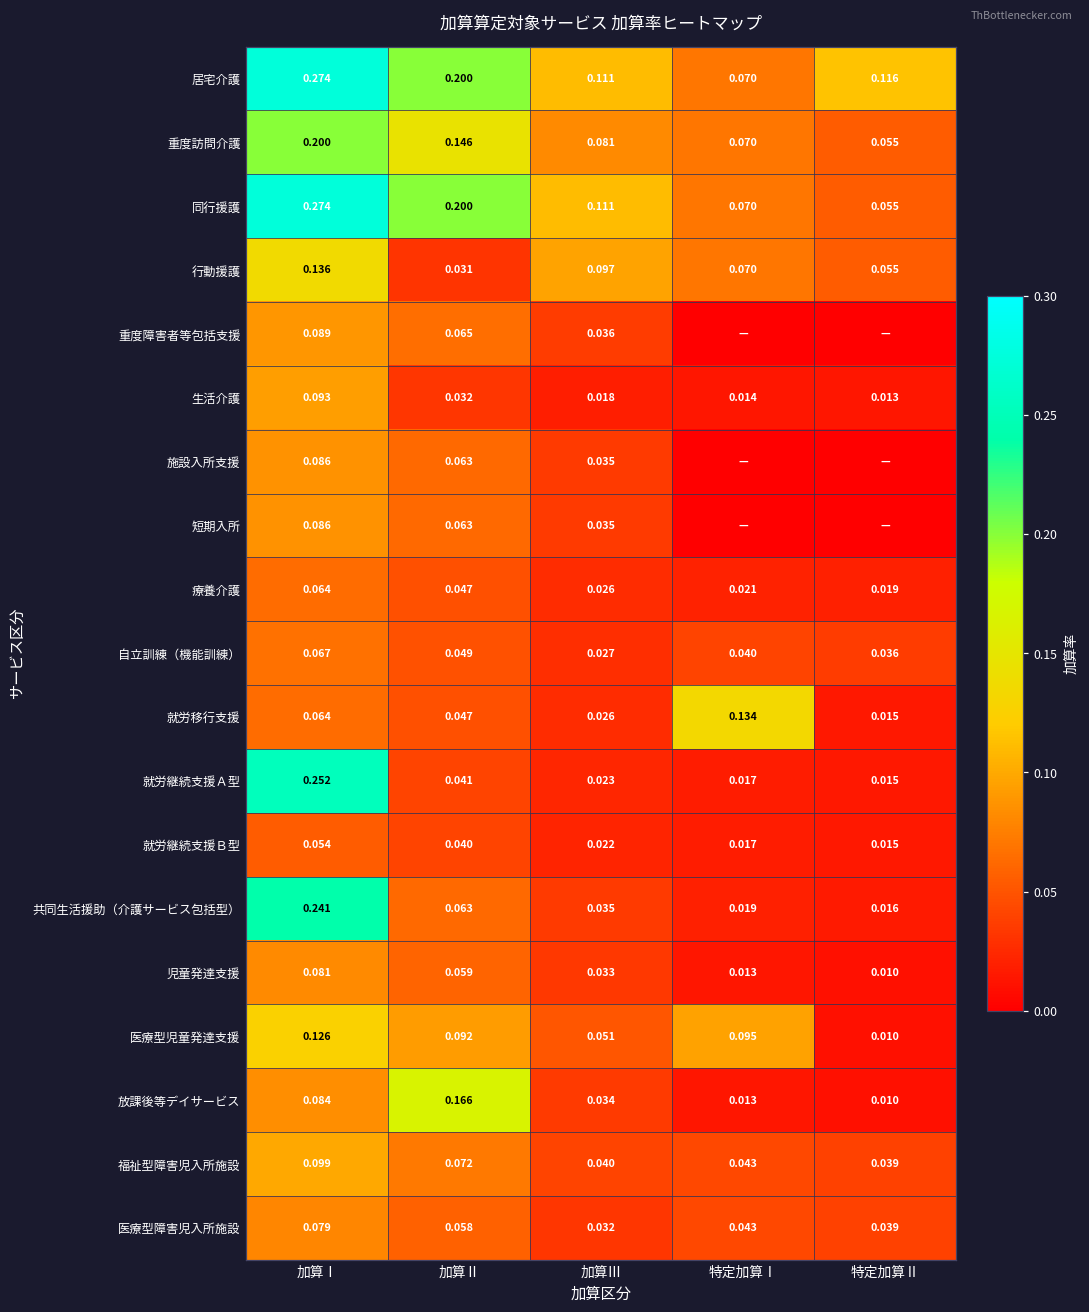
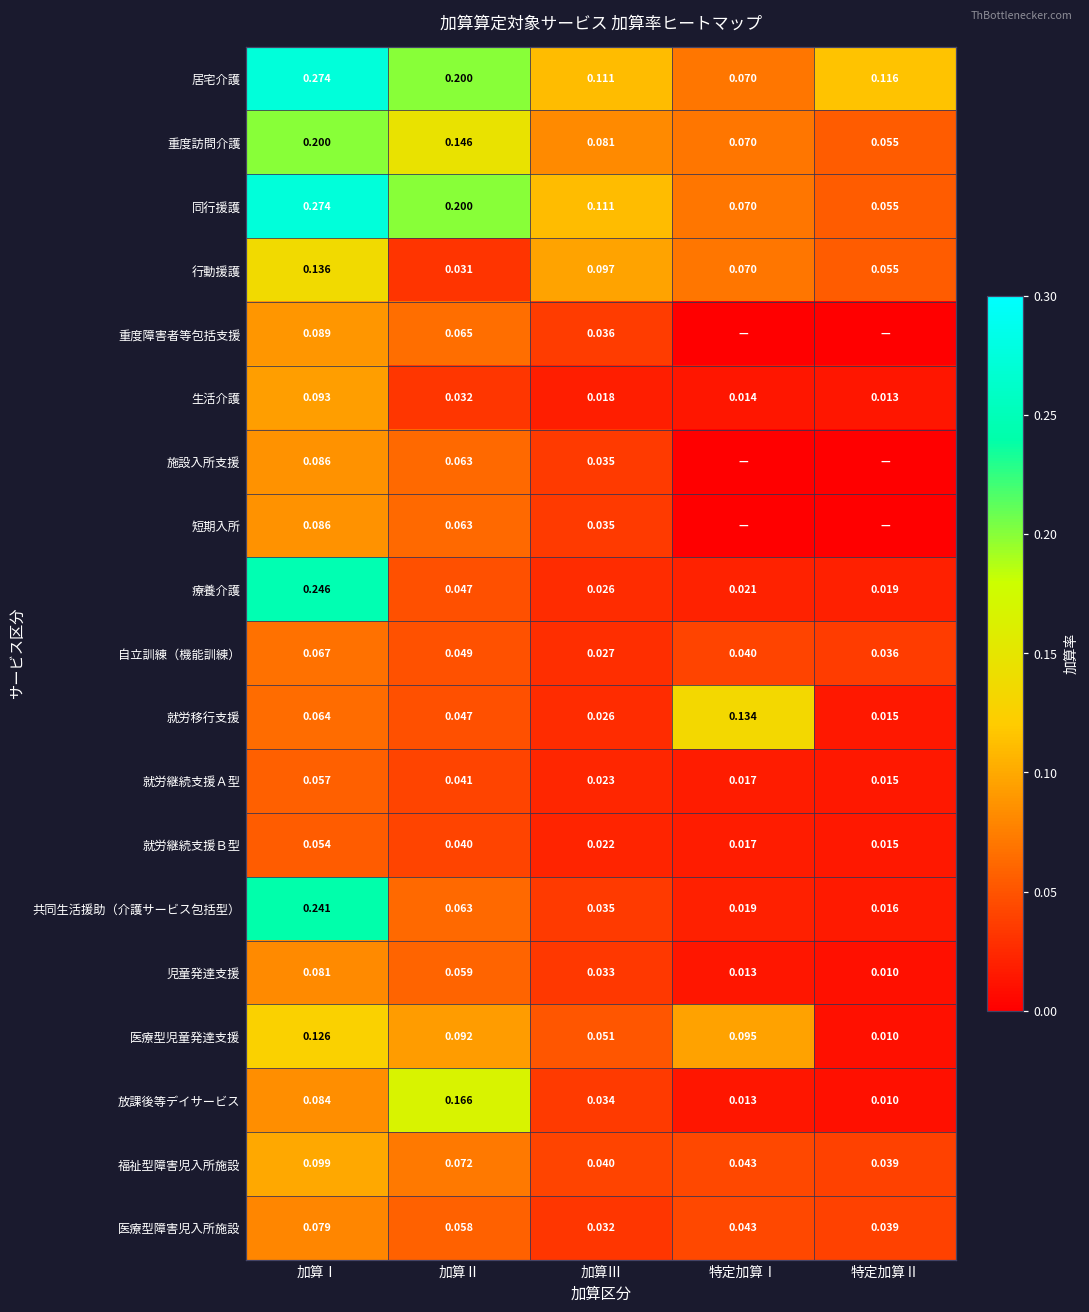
  {
    "居宅介護": {
      "加算Ⅰ": 0.274,
      "加算Ⅱ": 0.200,
      "加算Ⅲ": 0.111,
      "特定加算Ⅰ": 0.070,
      "特定加算Ⅱ": 0.116
    },
    "重度訪問介護": {
      "加算Ⅰ": 0.200,
      "加算Ⅱ": 0.146,
      "加算Ⅲ": 0.081,
      "特定加算Ⅰ": 0.070,
      "特定加算Ⅱ": 0.055
    },
    "同行援護": {
      "加算Ⅰ": 0.274,
      "加算Ⅱ": 0.200,
      "加算Ⅲ": 0.111,
      "特定加算Ⅰ": 0.070,
      "特定加算Ⅱ": 0.055
    },
    "行動援護": {
      "加算Ⅰ": 0.136,
      "加算Ⅱ": 0.031,
      "加算Ⅲ": 0.097,
      "特定加算Ⅰ": 0.070,
      "特定加算Ⅱ": 0.055
    },
    "重度障害者等包括支援": {
      "加算Ⅰ": 0.089,
      "加算Ⅱ": 0.065,
      "加算Ⅲ": 0.036
    },
    "生活介護": {
      "加算Ⅰ": 0.093,
      "加算Ⅱ": 0.032,
      "加算Ⅲ": 0.018,
      "特定加算Ⅰ": 0.014,
      "特定加算Ⅱ": 0.013
    },
    "施設入所支援": {
      "加算Ⅰ": 0.086,
      "加算Ⅱ": 0.063,
      "加算Ⅲ": 0.035
    },
    "短期入所": {
      "加算Ⅰ": 0.086,
      "加算Ⅱ": 0.063,
      "加算Ⅲ": 0.035
    },
    "療養介護": {
-     "加算Ⅰ": 0.064,
+     "加算Ⅰ": 0.246,
      "加算Ⅱ": 0.047,
      "加算Ⅲ": 0.026,
      "特定加算Ⅰ": 0.021,
      "特定加算Ⅱ": 0.019
    },
    "自立訓練（機能訓練）": {
      "加算Ⅰ": 0.067,
      "加算Ⅱ": 0.049,
      "加算Ⅲ": 0.027,
      "特定加算Ⅰ": 0.040,
      "特定加算Ⅱ": 0.036
    },
    "就労移行支援": {
      "加算Ⅰ": 0.064,
      "加算Ⅱ": 0.047,
      "加算Ⅲ": 0.026,
      "特定加算Ⅰ": 0.134,
      "特定加算Ⅱ": 0.015
    },
    "就労継続支援Ａ型": {
-     "加算Ⅰ": 0.252,
+     "加算Ⅰ": 0.057,
      "加算Ⅱ": 0.041,
      "加算Ⅲ": 0.023,
      "特定加算Ⅰ": 0.017,
      "特定加算Ⅱ": 0.015
    },
    "就労継続支援Ｂ型": {
      "加算Ⅰ": 0.054,
      "加算Ⅱ": 0.040,
      "加算Ⅲ": 0.022,
      "特定加算Ⅰ": 0.017,
      "特定加算Ⅱ": 0.015
    },
    "共同生活援助（介護サービス包括型）": {
      "加算Ⅰ": 0.241,
      "加算Ⅱ": 0.063,
      "加算Ⅲ": 0.035,
      "特定加算Ⅰ": 0.019,
      "特定加算Ⅱ": 0.016
    },
    "児童発達支援": {
      "加算Ⅰ": 0.081,
      "加算Ⅱ": 0.059,
      "加算Ⅲ": 0.033,
      "特定加算Ⅰ": 0.013,
      "特定加算Ⅱ": 0.010
    },
    "医療型児童発達支援": {
      "加算Ⅰ": 0.126,
      "加算Ⅱ": 0.092,
      "加算Ⅲ": 0.051,
      "特定加算Ⅰ": 0.095,
      "特定加算Ⅱ": 0.010
    },
    "放課後等デイサービス": {
      "加算Ⅰ": 0.084,
      "加算Ⅱ": 0.166,
      "加算Ⅲ": 0.034,
      "特定加算Ⅰ": 0.013,
      "特定加算Ⅱ": 0.010
    },
    "福祉型障害児入所施設": {
      "加算Ⅰ": 0.099,
      "加算Ⅱ": 0.072,
      "加算Ⅲ": 0.040,
      "特定加算Ⅰ": 0.043,
      "特定加算Ⅱ": 0.039
    },
    "医療型障害児入所施設": {
      "加算Ⅰ": 0.079,
      "加算Ⅱ": 0.058,
      "加算Ⅲ": 0.032,
      "特定加算Ⅰ": 0.043,
      "特定加算Ⅱ": 0.039
    }
  }
